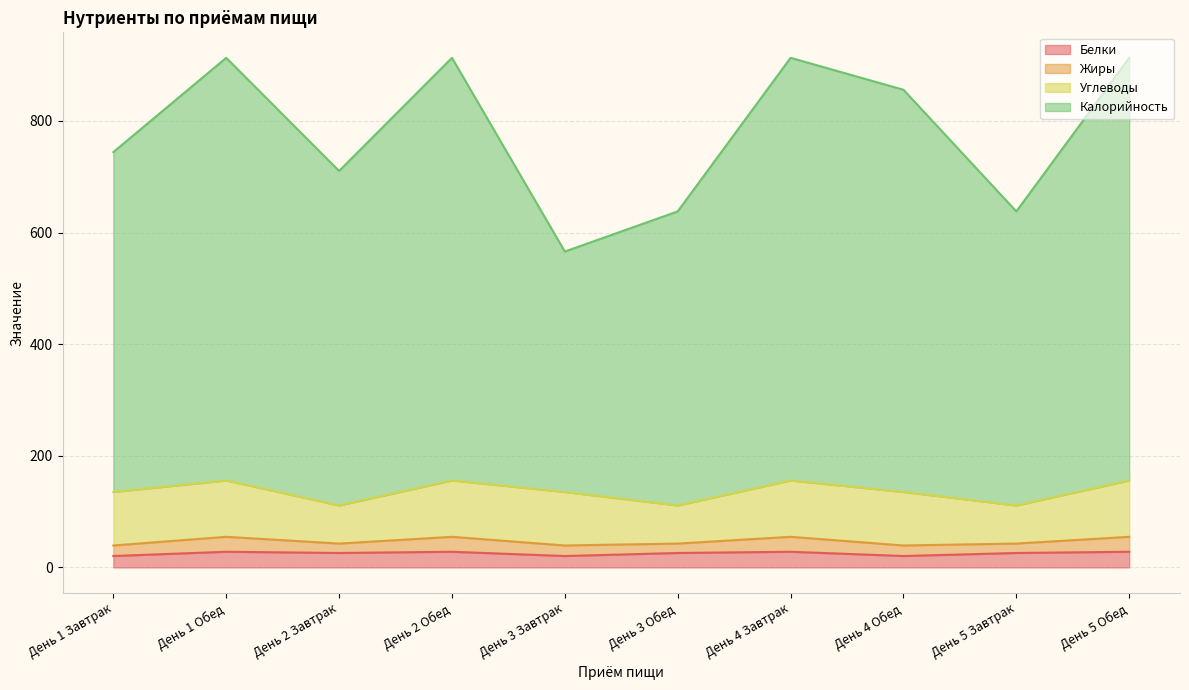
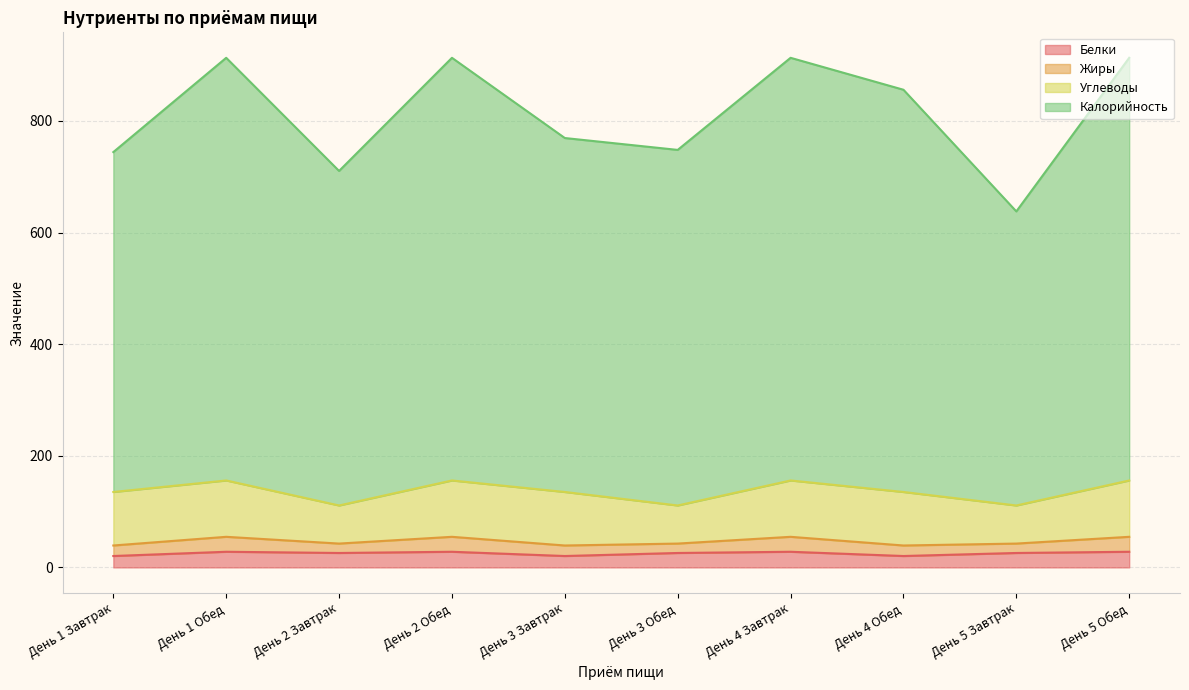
  {
    "Калорийность": {
      "День 1 Завтрак": 610,
      "День 1 Обед": 760,
      "День 2 Завтрак": 600,
      "День 2 Обед": 760,
-     "День 3 Завтрак": 430,
-     "День 3 Обед": 530,
+     "День 3 Завтрак": 630,
+     "День 3 Обед": 640,
      "День 4 Завтрак": 760,
      "День 4 Обед": 720,
      "День 5 Завтрак": 530
    }
  }
